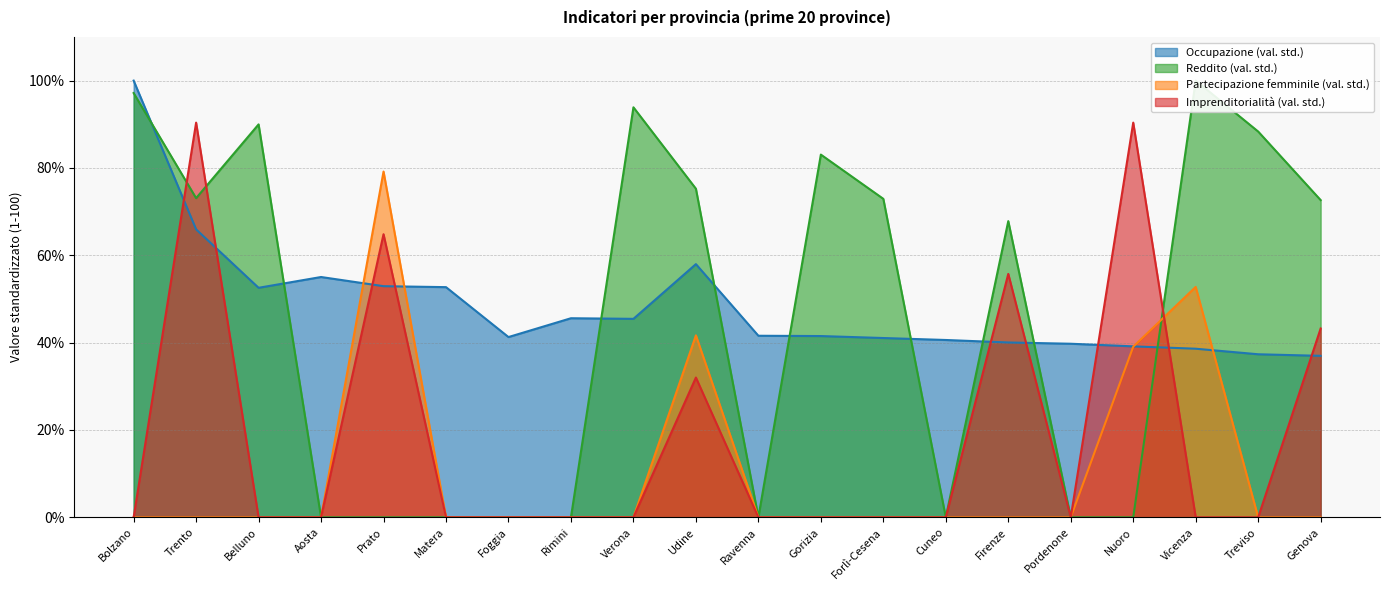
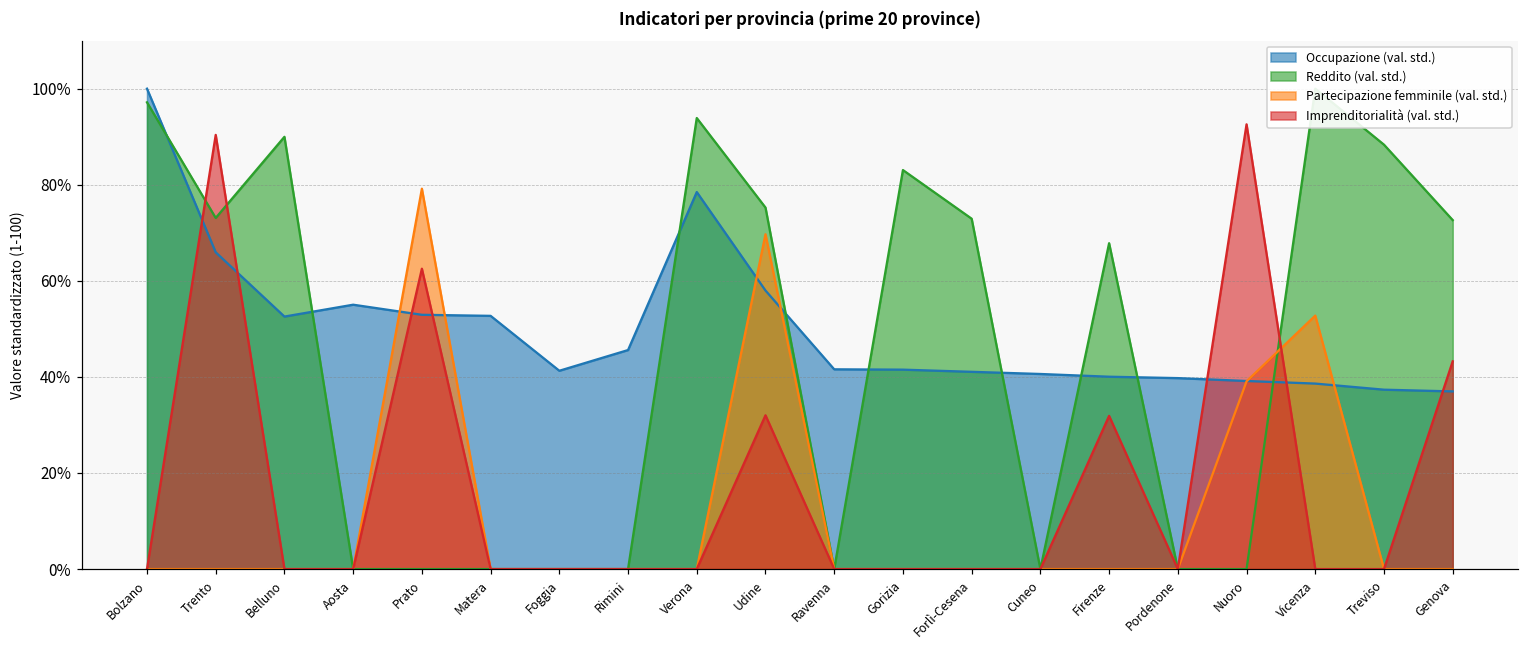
  {
    "Occupazione (val. std.)": {
      "Bolzano": "100%",
      "Trento": "66%",
      "Belluno": "53%",
      "Aosta": "55%",
      "Prato": "53%",
      "Matera": "53%",
      "Foggia": "41%",
      "Rimini": "46%",
-     "Verona": "45%",
+     "Verona": "78%",
      "Udine": "58%",
      "Ravenna": "42%",
      "Gorizia": "42%",
      "Forlì-Cesena": "41%",
      "Cuneo": "41%",
      "Firenze": "40%",
      "Pordenone": "40%",
      "Vicenza": "39%",
      "Treviso": "37%",
      "Genova": "37%"
    },
    "Reddito (val. std.)": {
      "Bolzano": "97%",
      "Trento": "73%",
      "Belluno": "90%",
      "Prato": "0%",
      "Verona": "94%",
      "Udine": "75%",
      "Gorizia": "83%",
      "Forlì-Cesena": "73%",
      "Firenze": "68%",
      "Nuoro": "0%",
      "Treviso": "88%",
      "Genova": "73%"
    },
    "Partecipazione femminile (val. std.)": {
      "Trento": "0%",
      "Prato": "79%",
-     "Udine": "42%",
+     "Udine": "70%",
      "Firenze": "0%",
      "Vicenza": "53%",
      "Genova": "0%"
    },
    "Imprenditorialità (val. std.)": {
      "Trento": "90%",
-     "Prato": "65%",
+     "Prato": "63%",
      "Udine": "32%",
-     "Firenze": "56%",
-     "Nuoro": "90%",
+     "Firenze": "32%",
+     "Nuoro": "93%",
      "Vicenza": "0%",
      "Genova": "43%"
    }
  }
